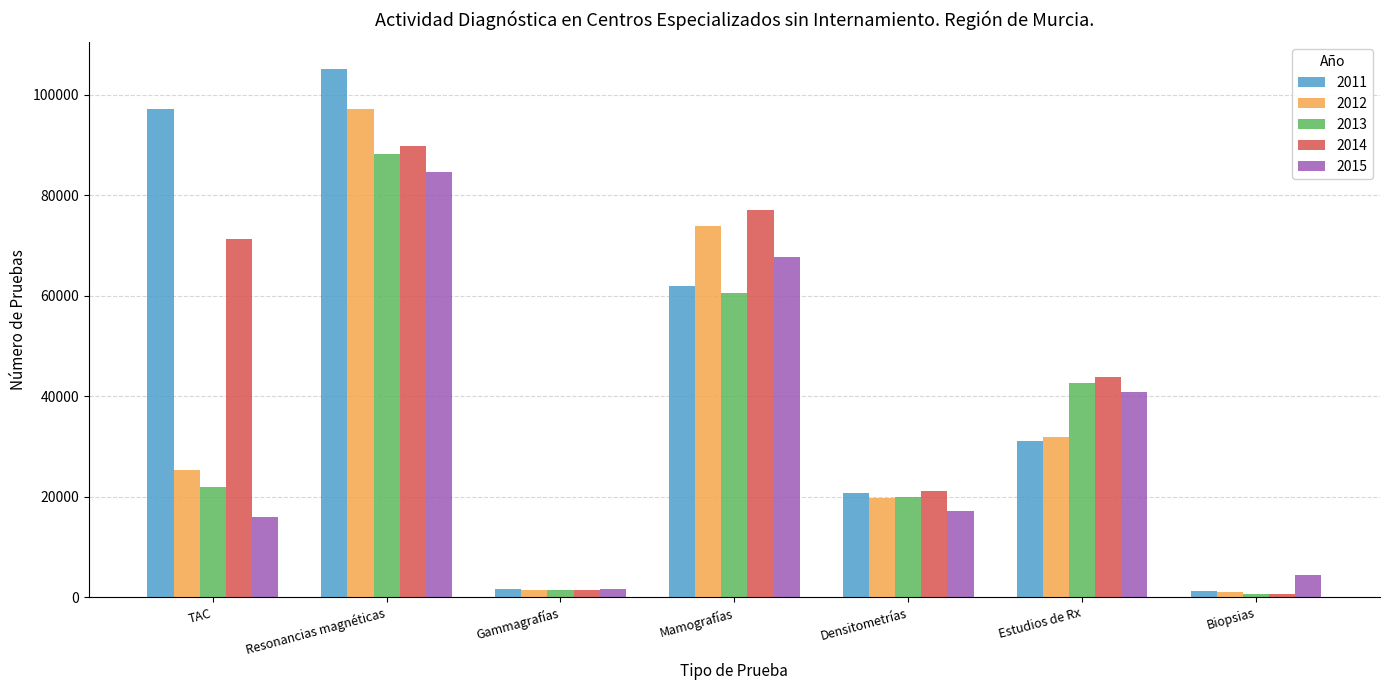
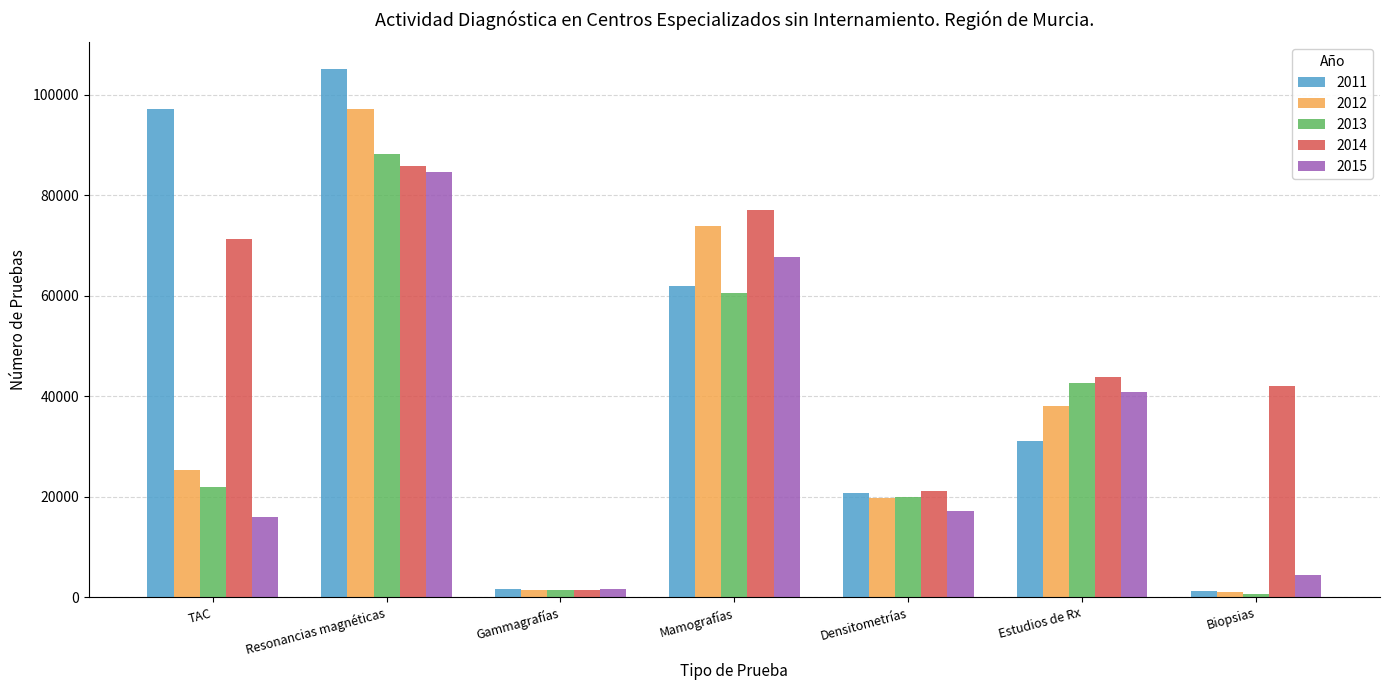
  {
    "2011": {
      "TAC": 97000,
      "Resonancias magnéticas": 105000,
      "Gammagrafías": 2000,
      "Mamografías": 62000,
      "Densitometrías": 21000,
      "Estudios de Rx": 31000,
      "Biopsias": 1000
    },
    "2012": {
      "TAC": 25000,
      "Resonancias magnéticas": 97000,
      "Gammagrafías": 1000,
      "Mamografías": 74000,
      "Densitometrías": 20000,
-     "Estudios de Rx": 32000,
+     "Estudios de Rx": 38000,
      "Biopsias": 1000
    },
    "2013": {
      "TAC": 22000,
      "Resonancias magnéticas": 88000,
      "Gammagrafías": 1000,
      "Mamografías": 61000,
      "Densitometrías": 20000,
      "Estudios de Rx": 43000,
      "Biopsias": 1000
    },
    "2014": {
      "TAC": 71000,
-     "Resonancias magnéticas": 90000,
+     "Resonancias magnéticas": 86000,
      "Gammagrafías": 1000,
      "Mamografías": 77000,
      "Densitometrías": 21000,
      "Estudios de Rx": 44000,
-     "Biopsias": 1000
+     "Biopsias": 42000
    },
    "2015": {
      "TAC": 16000,
      "Resonancias magnéticas": 85000,
      "Gammagrafías": 2000,
      "Mamografías": 68000,
      "Densitometrías": 17000,
      "Estudios de Rx": 41000,
      "Biopsias": 4000
    }
  }
